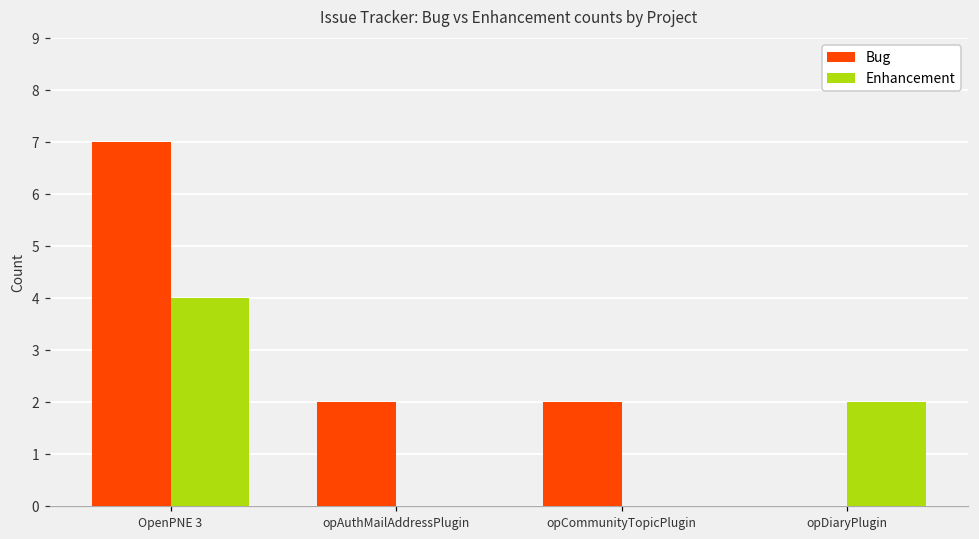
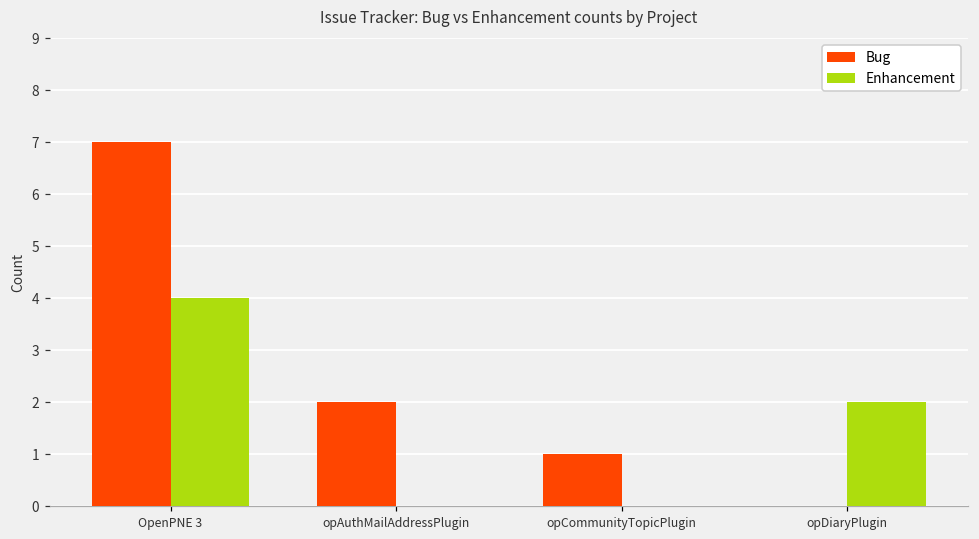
  {
    "Bug": {
      "OpenPNE 3": 7,
      "opAuthMailAddressPlugin": 2,
-     "opCommunityTopicPlugin": 2,
+     "opCommunityTopicPlugin": 1,
      "opDiaryPlugin": 0
    },
    "Enhancement": {
      "OpenPNE 3": 4,
      "opAuthMailAddressPlugin": 0,
      "opCommunityTopicPlugin": 0,
      "opDiaryPlugin": 2
    }
  }
